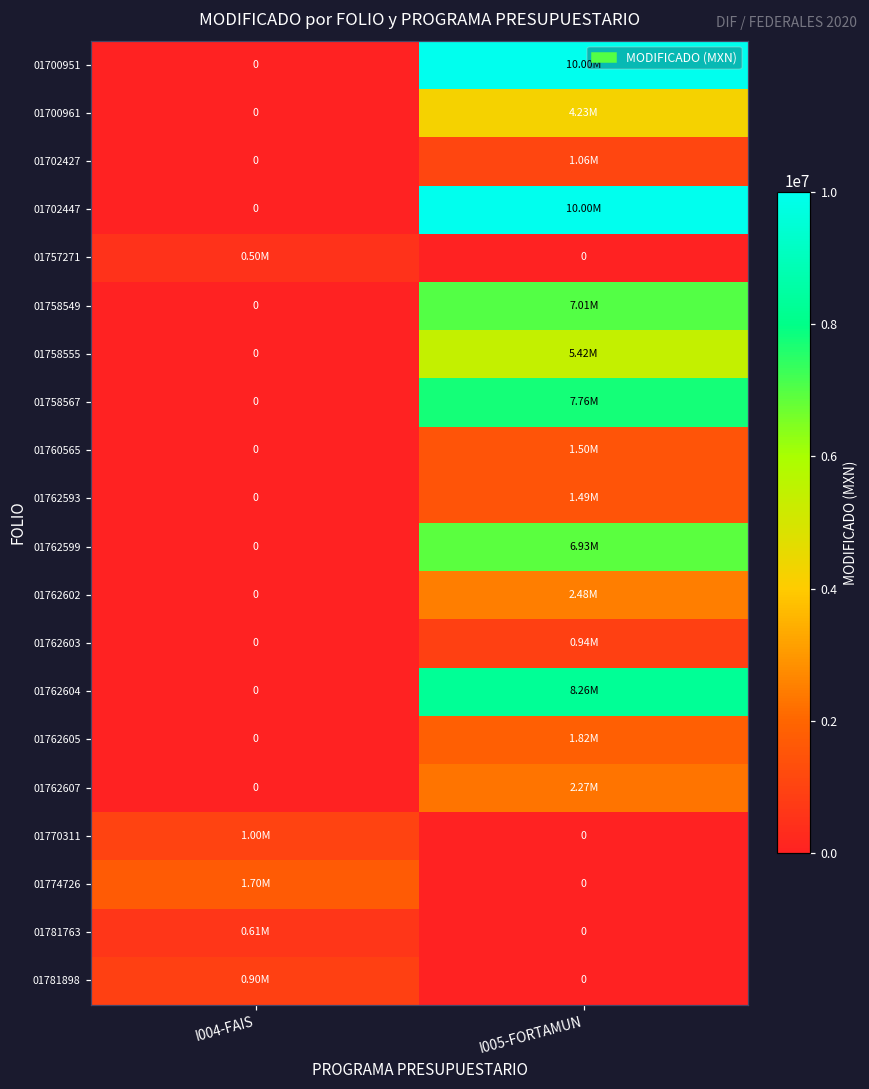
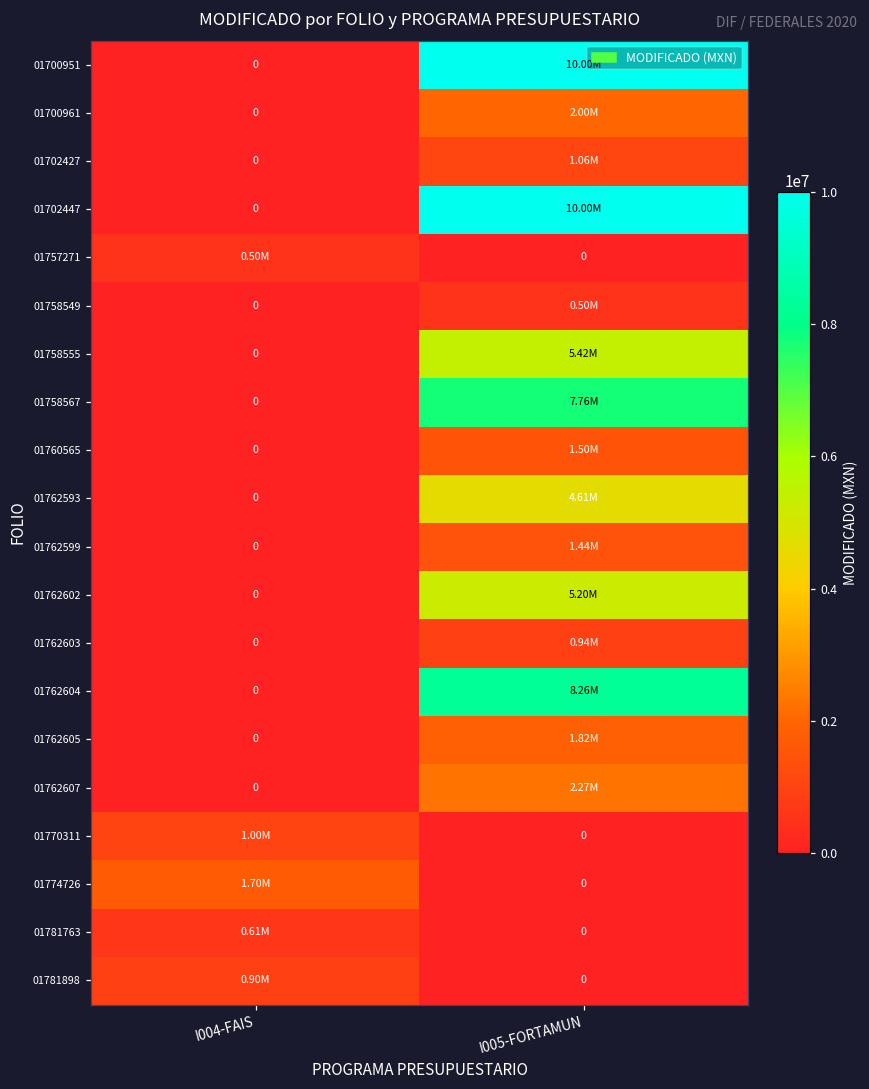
  {
    "01700951": {
      "I004-FAIS": "0"
    },
    "01700961": {
      "I004-FAIS": "0",
-     "I005-FORTAMUN": "4.23M"
+     "I005-FORTAMUN": "2.00M"
    },
    "01702427": {
      "I004-FAIS": "0",
      "I005-FORTAMUN": "1.06M"
    },
    "01702447": {
      "I004-FAIS": "0",
      "I005-FORTAMUN": "10.00M"
    },
    "01757271": {
      "I004-FAIS": "0.50M",
      "I005-FORTAMUN": "0"
    },
    "01758549": {
      "I004-FAIS": "0",
-     "I005-FORTAMUN": "7.01M"
+     "I005-FORTAMUN": "0.50M"
    },
    "01758555": {
      "I004-FAIS": "0",
      "I005-FORTAMUN": "5.42M"
    },
    "01758567": {
      "I004-FAIS": "0",
      "I005-FORTAMUN": "7.76M"
    },
    "01760565": {
      "I004-FAIS": "0",
      "I005-FORTAMUN": "1.50M"
    },
    "01762593": {
      "I004-FAIS": "0",
-     "I005-FORTAMUN": "1.49M"
+     "I005-FORTAMUN": "4.61M"
    },
    "01762599": {
      "I004-FAIS": "0",
-     "I005-FORTAMUN": "6.93M"
+     "I005-FORTAMUN": "1.44M"
    },
    "01762602": {
      "I004-FAIS": "0",
-     "I005-FORTAMUN": "2.48M"
+     "I005-FORTAMUN": "5.20M"
    },
    "01762603": {
      "I004-FAIS": "0",
      "I005-FORTAMUN": "0.94M"
    },
    "01762604": {
      "I004-FAIS": "0",
      "I005-FORTAMUN": "8.26M"
    },
    "01762605": {
      "I004-FAIS": "0",
      "I005-FORTAMUN": "1.82M"
    },
    "01762607": {
      "I004-FAIS": "0",
      "I005-FORTAMUN": "2.27M"
    },
    "01770311": {
      "I004-FAIS": "1.00M",
      "I005-FORTAMUN": "0"
    },
    "01774726": {
      "I004-FAIS": "1.70M",
      "I005-FORTAMUN": "0"
    },
    "01781763": {
      "I004-FAIS": "0.61M",
      "I005-FORTAMUN": "0"
    },
    "01781898": {
      "I004-FAIS": "0.90M",
      "I005-FORTAMUN": "0"
    }
  }
